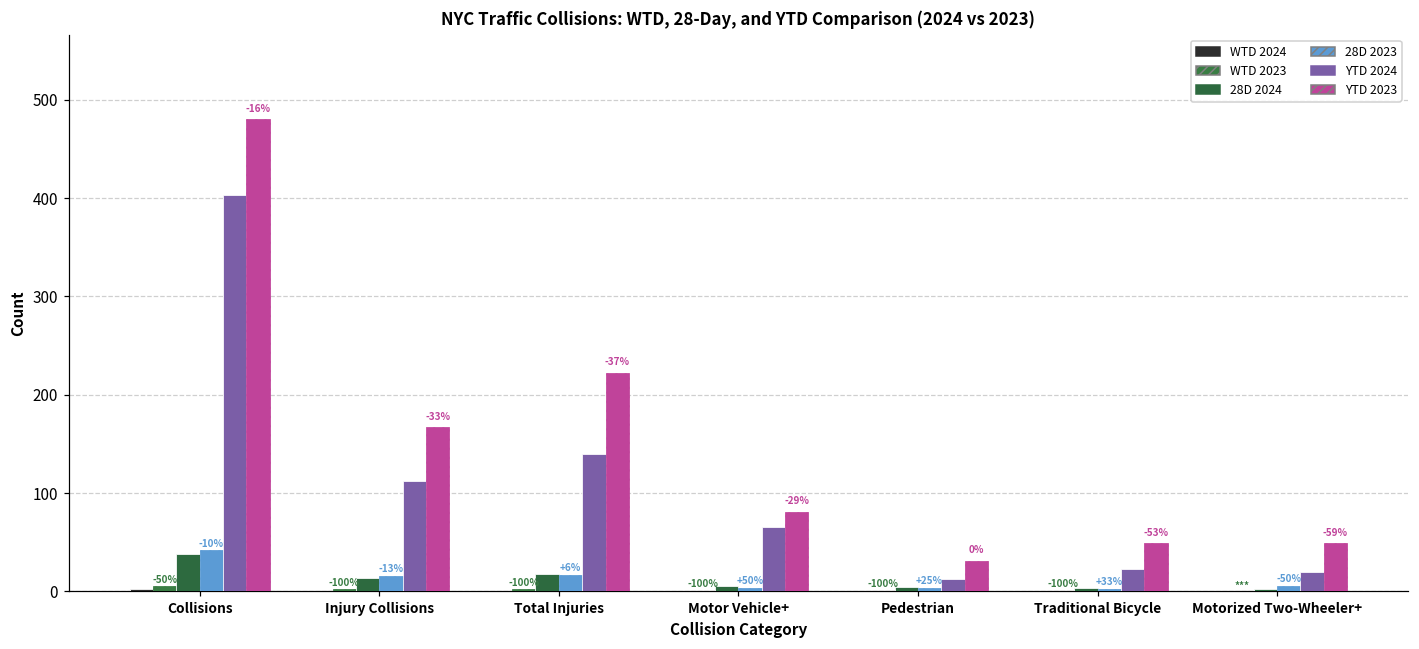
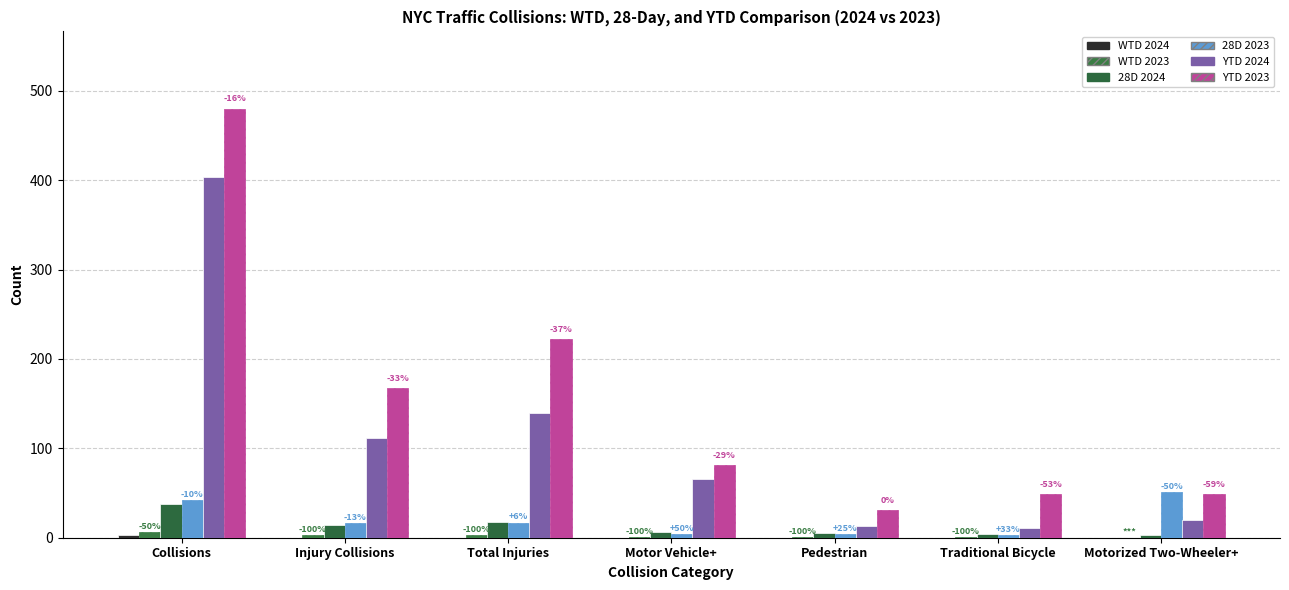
  {
    "WTD 2024": {
      "Collisions": 0,
      "Injury Collisions": 0,
      "Total Injuries": 0,
      "Motor Vehicle+": 0,
      "Pedestrian": 0,
      "Traditional Bicycle": 0,
      "Motorized Two-Wheeler+": 0
    },
    "28D 2023": {
-     "Motorized Two-Wheeler+": 10
+     "Motorized Two-Wheeler+": 50
    },
    "YTD 2024": {
      "Collisions": 400,
      "Injury Collisions": 110,
      "Total Injuries": 140,
      "Motor Vehicle+": 70,
      "Pedestrian": 10,
-     "Traditional Bicycle": 20,
+     "Traditional Bicycle": 10,
      "Motorized Two-Wheeler+": 20
    }
  }
